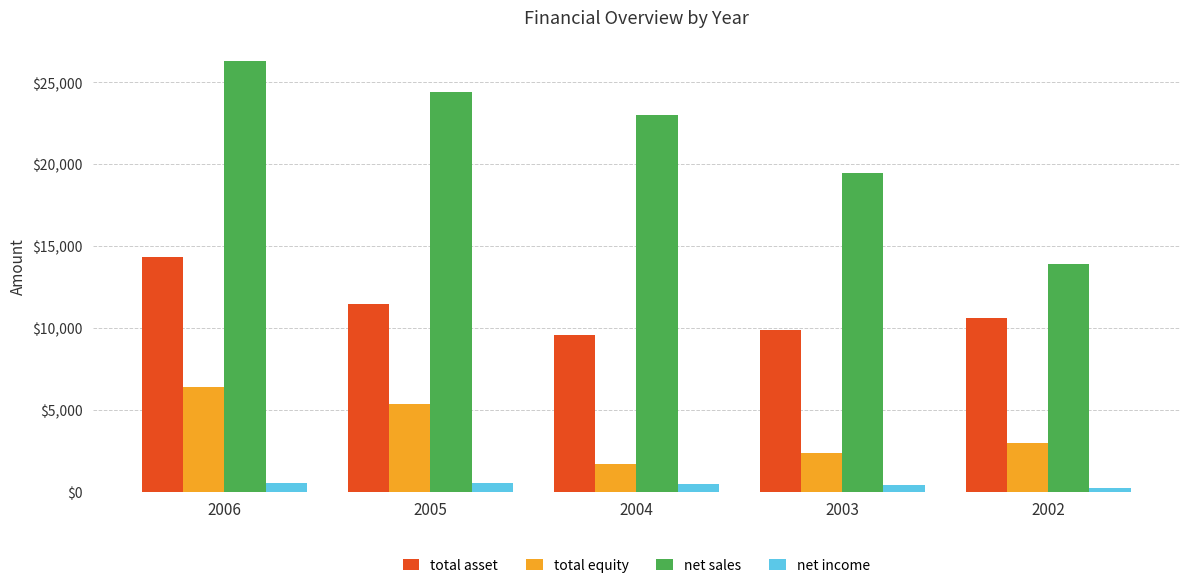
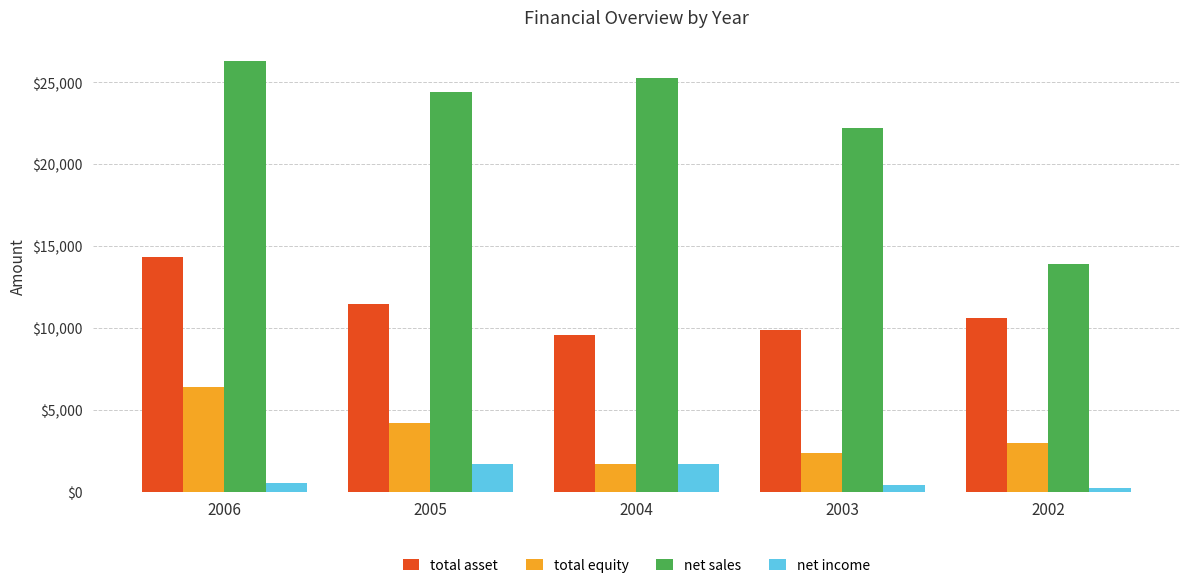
  {
    "total asset": {
      "2006": "$14,300",
      "2005": "$11,400",
      "2004": "$9,500",
      "2003": "$9,900",
      "2002": "$10,600"
    },
    "total equity": {
      "2006": "$6,400",
-     "2005": "$5,300",
+     "2005": "$4,200",
      "2004": "$1,700",
      "2003": "$2,400",
      "2002": "$3,000"
    },
    "net sales": {
      "2006": "$26,300",
      "2005": "$24,400",
-     "2004": "$23,000",
-     "2003": "$19,500",
+     "2004": "$25,200",
+     "2003": "$22,200",
      "2002": "$13,900"
    },
    "net income": {
      "2006": "$500",
-     "2005": "$500",
-     "2004": "$500",
+     "2005": "$1,700",
+     "2004": "$1,700",
      "2003": "$400",
      "2002": "$300"
    }
  }
